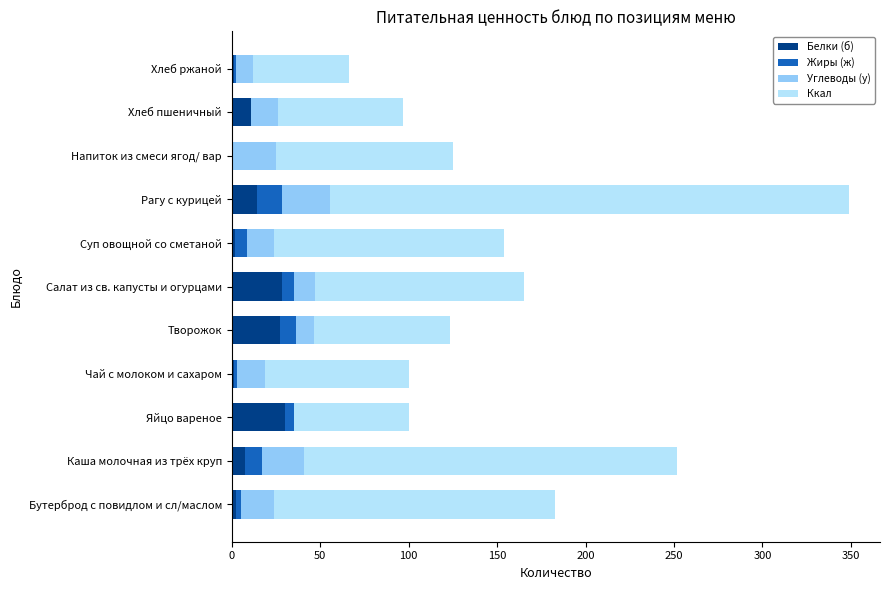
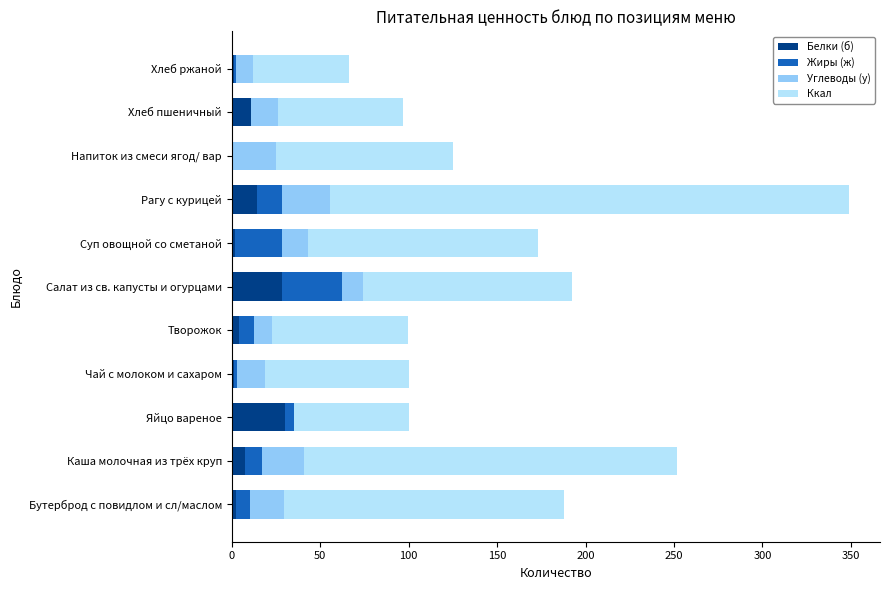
  {
    "Белки (б)": {
      "Хлеб ржаной": 2,
      "Хлеб пшеничный": 11,
      "Напиток из смеси ягод/ вар": 0,
      "Рагу с курицей": 14,
      "Суп овощной со сметаной": 2,
      "Салат из св. капусты и огурцами": 28,
-     "Творожок": 28,
+     "Творожок": 4,
      "Чай с молоком и сахаром": 2,
      "Яйцо вареное": 30,
      "Каша молочная из трёх круп": 8,
      "Бутерброд с повидлом и сл/маслом": 3
    },
    "Жиры (ж)": {
      "Напиток из смеси ягод/ вар": 0,
      "Рагу с курицей": 14,
-     "Суп овощной со сметаной": 7,
-     "Салат из св. капусты и огурцами": 7,
+     "Суп овощной со сметаной": 26,
+     "Салат из св. капусты и огурцами": 34,
      "Творожок": 9,
      "Яйцо вареное": 5,
      "Каша молочная из трёх круп": 9,
-     "Бутерброд с повидлом и сл/маслом": 2
+     "Бутерброд с повидлом и сл/маслом": 8
    }
  }
